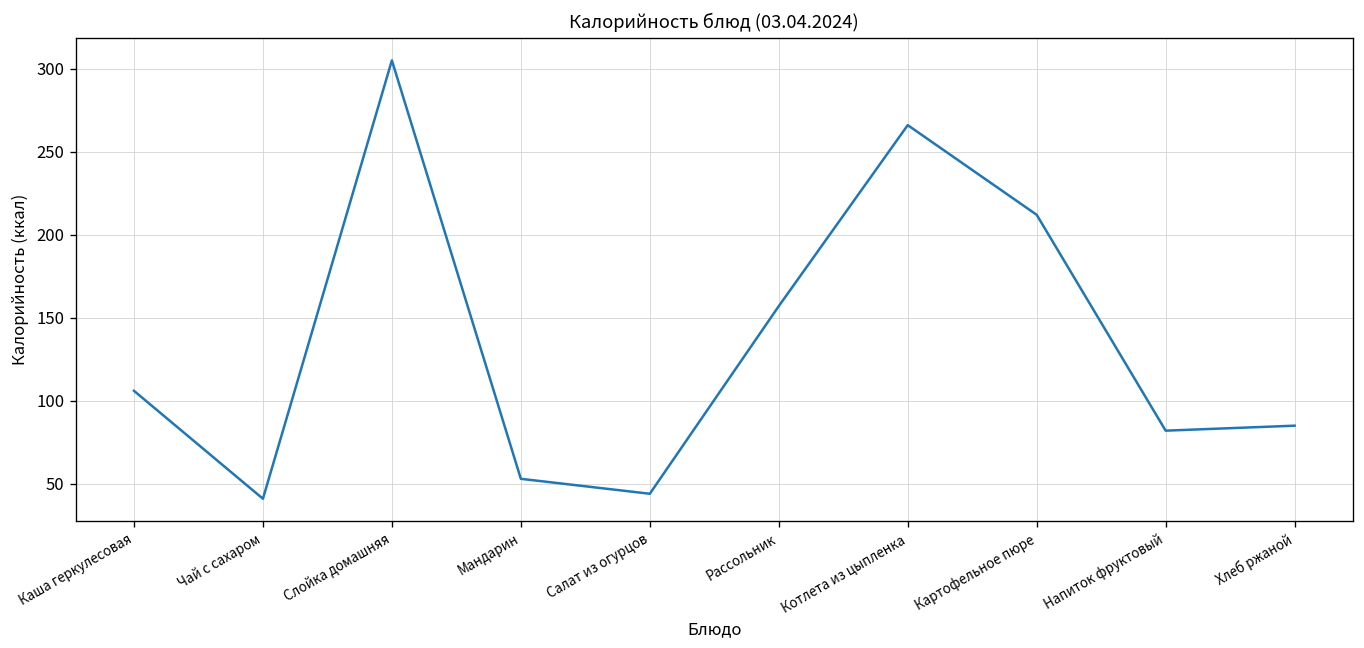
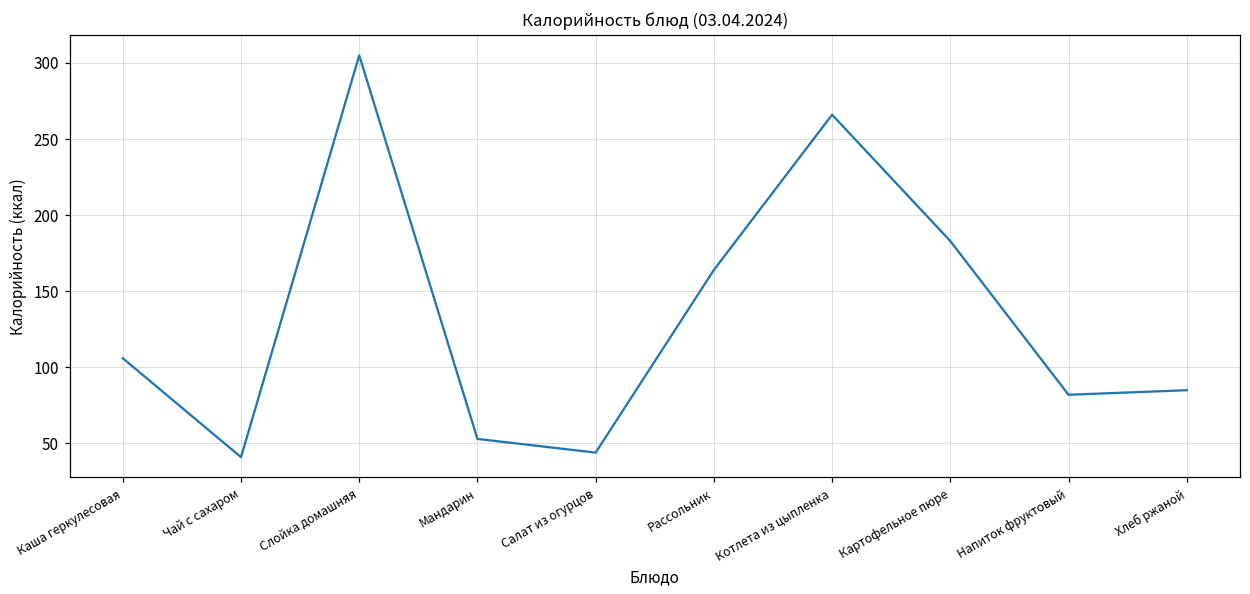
  {
    "Каша геркулесовая": 106,
    "Чай с сахаром": 41,
    "Слойка домашняя": 305,
    "Мандарин": 53,
    "Салат из огурцов": 44,
-   "Рассольник": 157,
+   "Рассольник": 164,
    "Котлета из цыпленка": 266,
-   "Картофельное пюре": 212,
+   "Картофельное пюре": 183,
    "Напиток фруктовый": 82,
    "Хлеб ржаной": 85
  }
